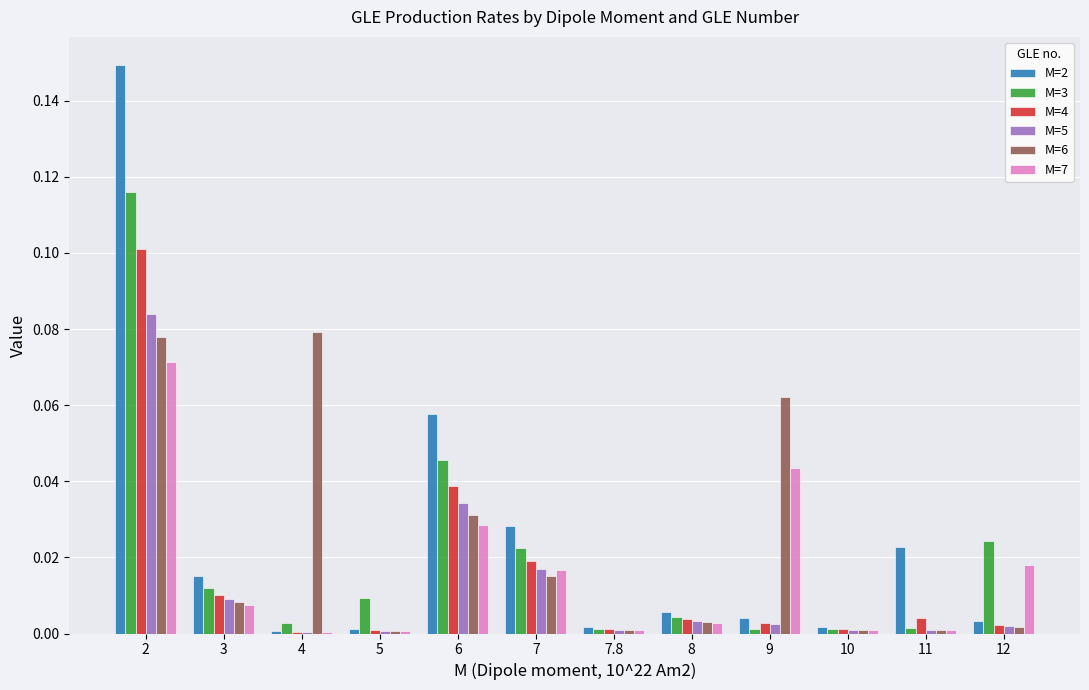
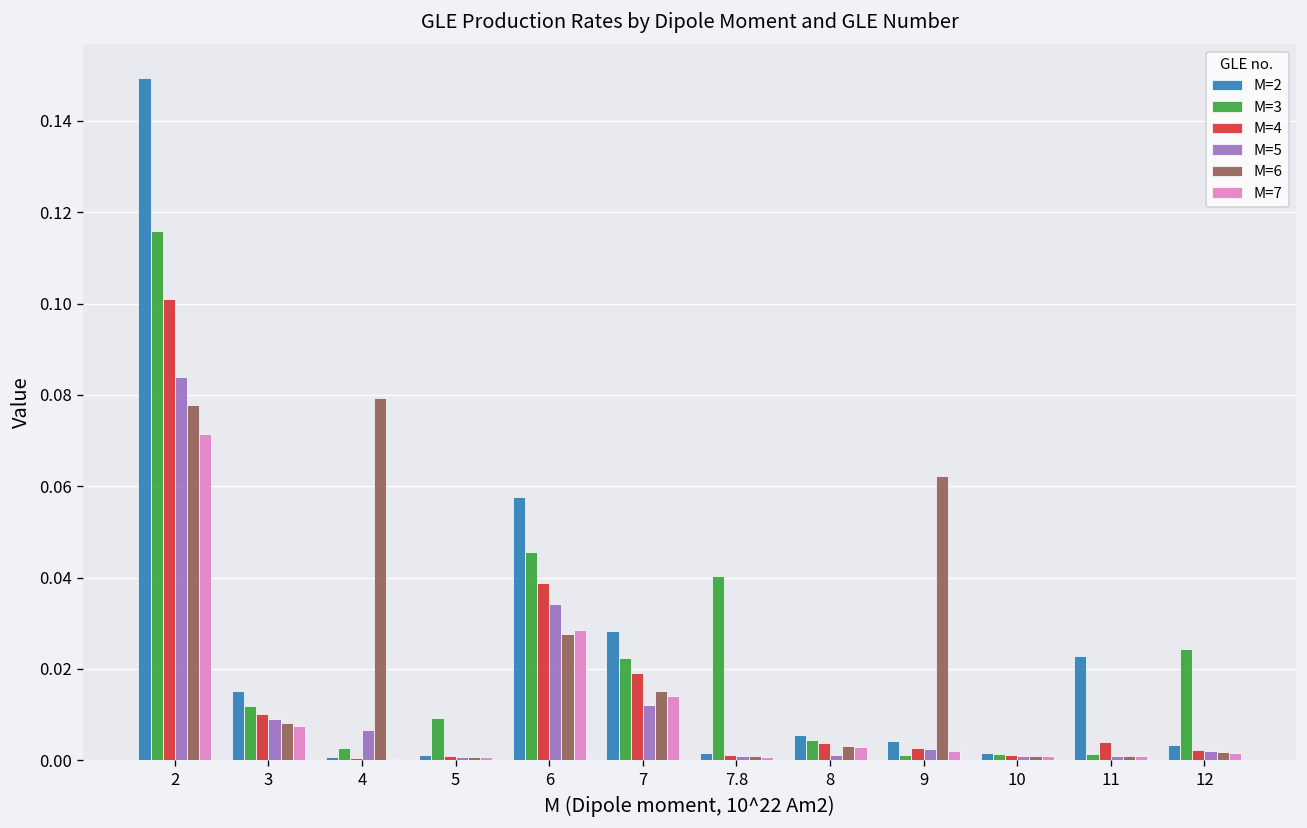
  {
    "M=2": {
      "2": 0.149,
      "3": 0.015,
      "4": 0.001,
      "5": 0.001,
      "6": 0.058,
      "7": 0.028,
      "7.8": 0.002,
      "8": 0.006,
      "9": 0.004,
      "10": 0.002,
      "11": 0.023,
      "12": 0.003
    },
    "M=3": {
      "2": 0.116,
      "3": 0.012,
      "4": 0.003,
      "5": 0.009,
      "6": 0.046,
      "7": 0.022,
-     "7.8": 0.001,
+     "7.8": 0.040,
      "8": 0.004,
      "9": 0.001,
      "10": 0.001,
      "11": 0.001,
      "12": 0.024
    },
    "M=4": {
      "2": 0.101,
      "3": 0.010,
      "5": 0.001,
      "6": 0.039,
      "7": 0.019,
      "7.8": 0.001,
      "8": 0.004,
      "9": 0.003,
      "10": 0.001,
      "11": 0.004,
      "12": 0.002
    },
    "M=5": {
      "2": 0.084,
      "3": 0.009,
-     "4": 0.000,
+     "4": 0.007,
      "5": 0.001,
      "6": 0.034,
-     "7": 0.017,
+     "7": 0.012,
      "7.8": 0.001,
-     "8": 0.003,
+     "8": 0.001,
      "9": 0.002,
      "10": 0.001,
      "11": 0.001,
      "12": 0.002
    },
    "M=6": {
      "2": 0.078,
      "3": 0.008,
      "4": 0.079,
-     "6": 0.031,
+     "6": 0.028,
      "7": 0.015,
      "7.8": 0.001,
      "8": 0.003,
      "9": 0.062,
      "10": 0.001,
      "11": 0.001,
      "12": 0.002
    },
    "M=7": {
      "2": 0.071,
      "3": 0.008,
      "6": 0.029,
-     "7": 0.017,
+     "7": 0.014,
      "7.8": 0.001,
      "8": 0.003,
-     "9": 0.043,
+     "9": 0.002,
      "10": 0.001,
      "11": 0.001,
-     "12": 0.018
+     "12": 0.002
    }
  }
